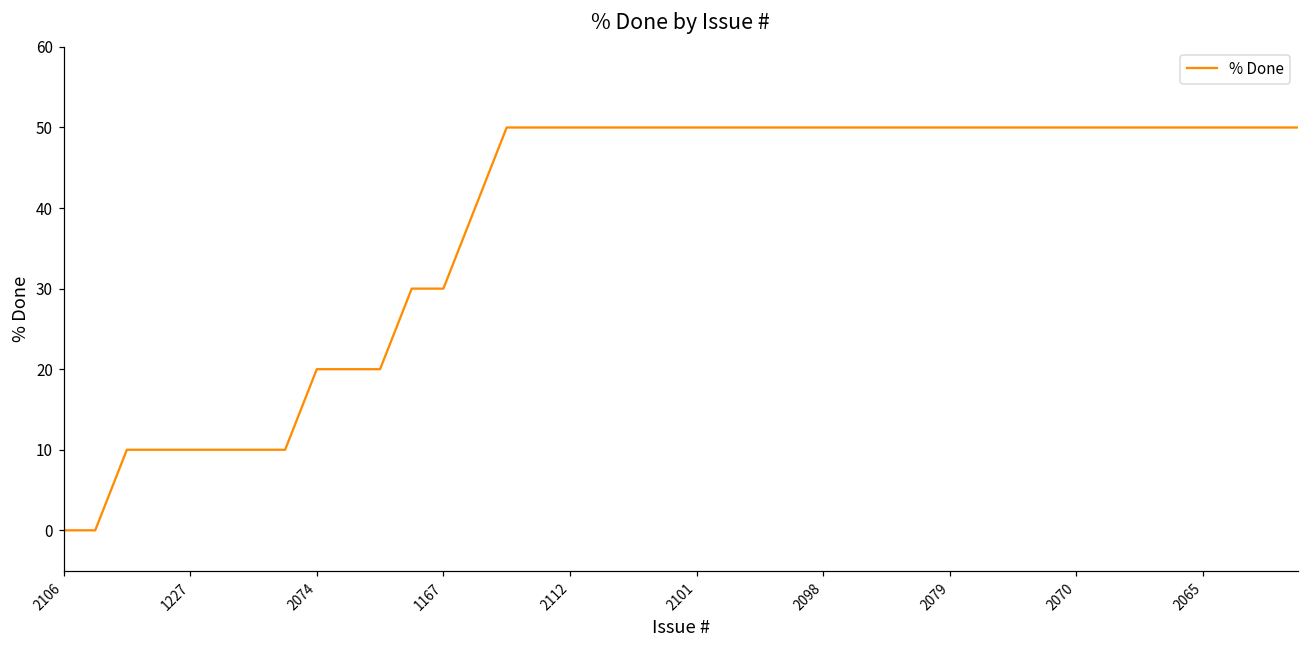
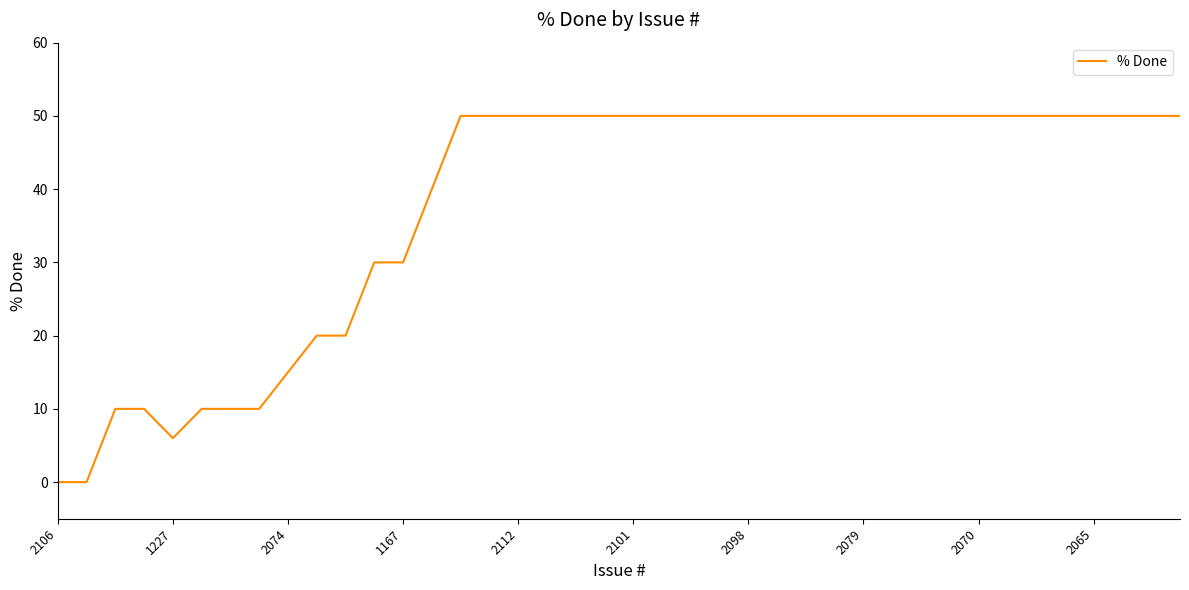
  {
    "2106": 0,
-   "1227": 10,
-   "2074": 20,
+   "1227": 6,
+   "2074": 15,
    "1167": 30,
    "2112": 50,
    "2101": 50,
    "2098": 50,
    "2079": 50,
    "2070": 50,
    "2065": 50
  }
